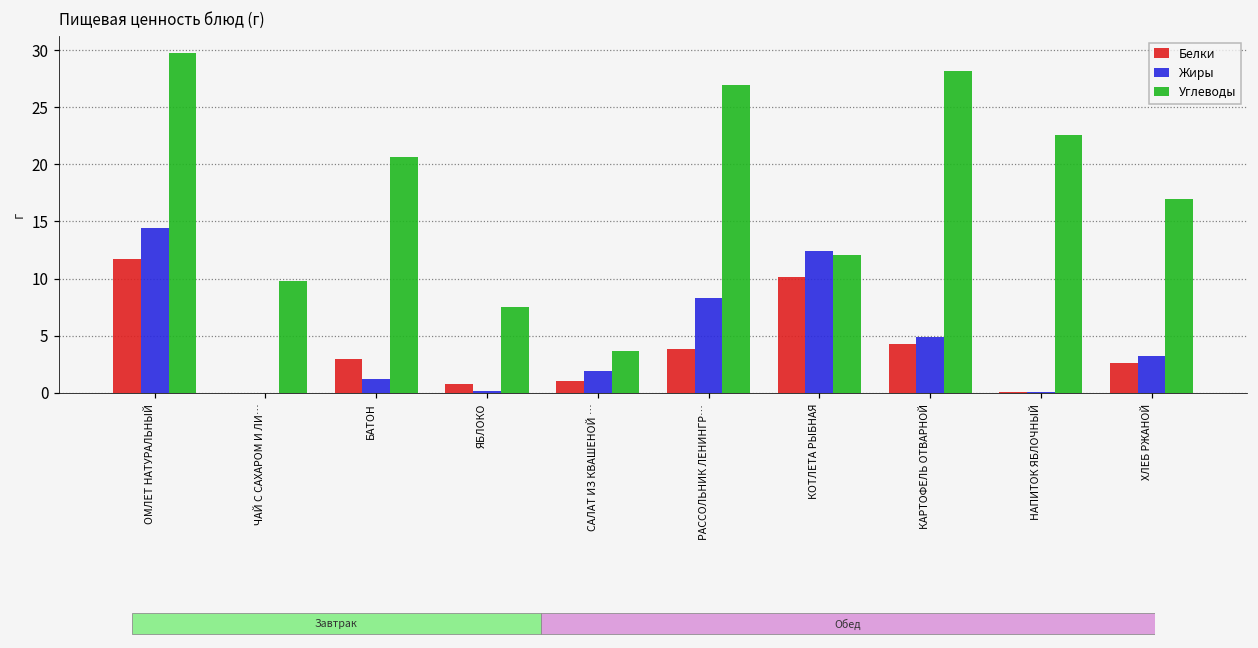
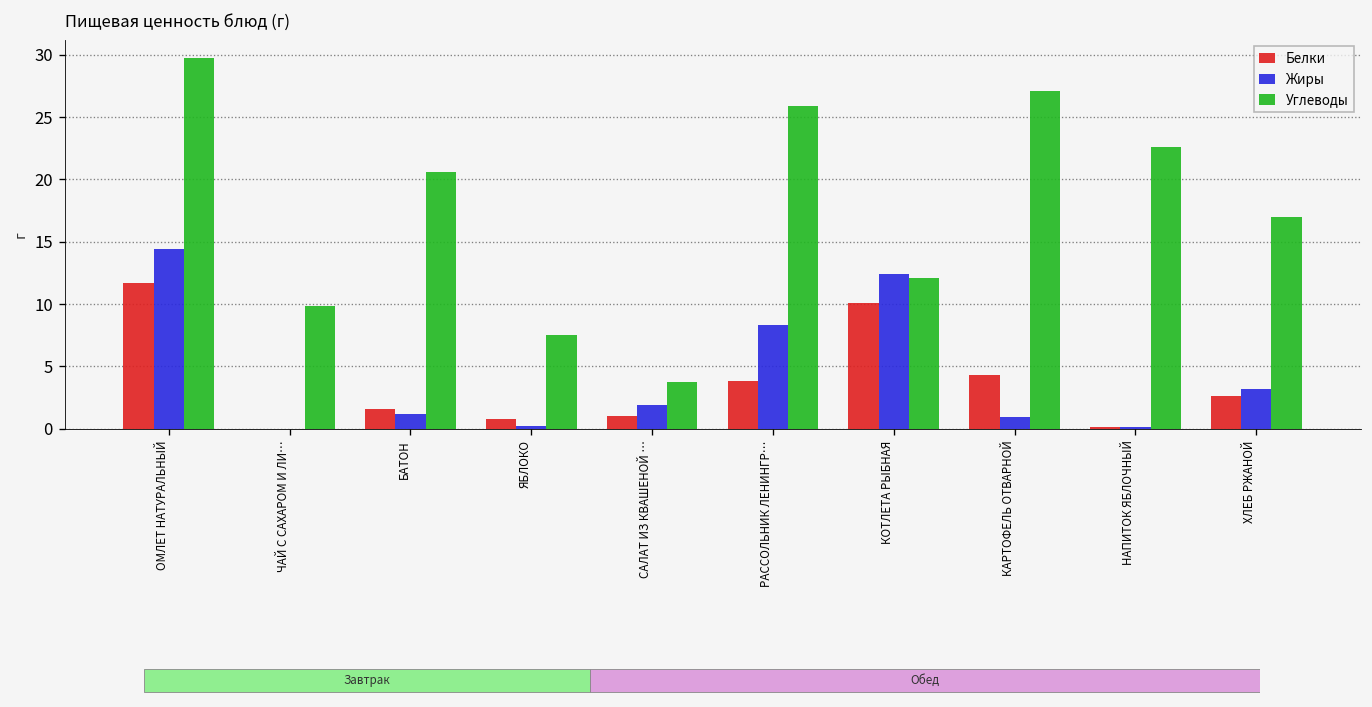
  {
    "Пищевая ценность блюд (г)": {
      "Белки": {
        "ОМЛЕТ НАТУРАЛЬНЫЙ": 11.7,
        "ЧАЙ С САХАРОМ И ЛИ…": 0.0,
-       "БАТОН": 3.0,
+       "БАТОН": 1.6,
        "ЯБЛОКО": 0.8,
        "САЛАТ ИЗ КВАШЕНОЙ …": 1.0,
        "РАССОЛЬНИК ЛЕНИНГР…": 3.8,
        "КОТЛЕТА РЫБНАЯ": 10.1,
        "КАРТОФЕЛЬ ОТВАРНОЙ": 4.3,
        "ХЛЕБ РЖАНОЙ": 2.6
      },
      "Жиры": {
        "ОМЛЕТ НАТУРАЛЬНЫЙ": 14.4,
        "ЧАЙ С САХАРОМ И ЛИ…": 0.0,
        "БАТОН": 1.2,
        "САЛАТ ИЗ КВАШЕНОЙ …": 1.9,
        "РАССОЛЬНИК ЛЕНИНГР…": 8.3,
        "КОТЛЕТА РЫБНАЯ": 12.4,
-       "КАРТОФЕЛЬ ОТВАРНОЙ": 4.9,
+       "КАРТОФЕЛЬ ОТВАРНОЙ": 0.9,
        "ХЛЕБ РЖАНОЙ": 3.2
      },
      "Углеводы": {
        "ОМЛЕТ НАТУРАЛЬНЫЙ": 29.7,
        "ЧАЙ С САХАРОМ И ЛИ…": 9.8,
        "БАТОН": 20.6,
        "ЯБЛОКО": 7.5,
        "САЛАТ ИЗ КВАШЕНОЙ …": 3.7,
-       "РАССОЛЬНИК ЛЕНИНГР…": 26.9,
+       "РАССОЛЬНИК ЛЕНИНГР…": 25.9,
        "КОТЛЕТА РЫБНАЯ": 12.1,
-       "КАРТОФЕЛЬ ОТВАРНОЙ": 28.2,
+       "КАРТОФЕЛЬ ОТВАРНОЙ": 27.1,
        "НАПИТОК ЯБЛОЧНЫЙ": 22.6,
        "ХЛЕБ РЖАНОЙ": 17.0
      }
    }
  }
